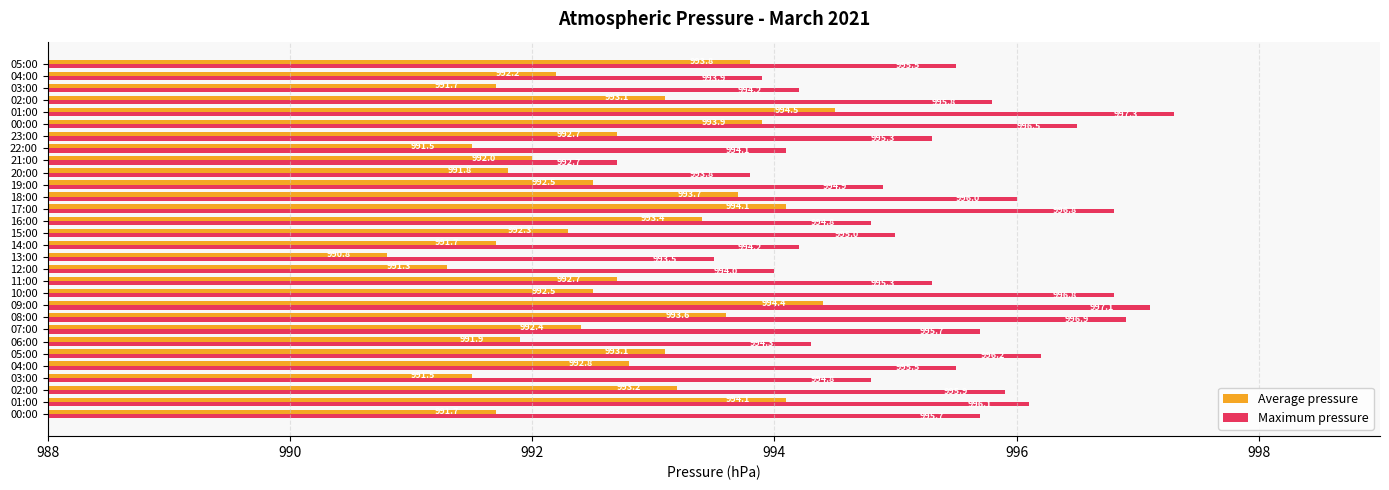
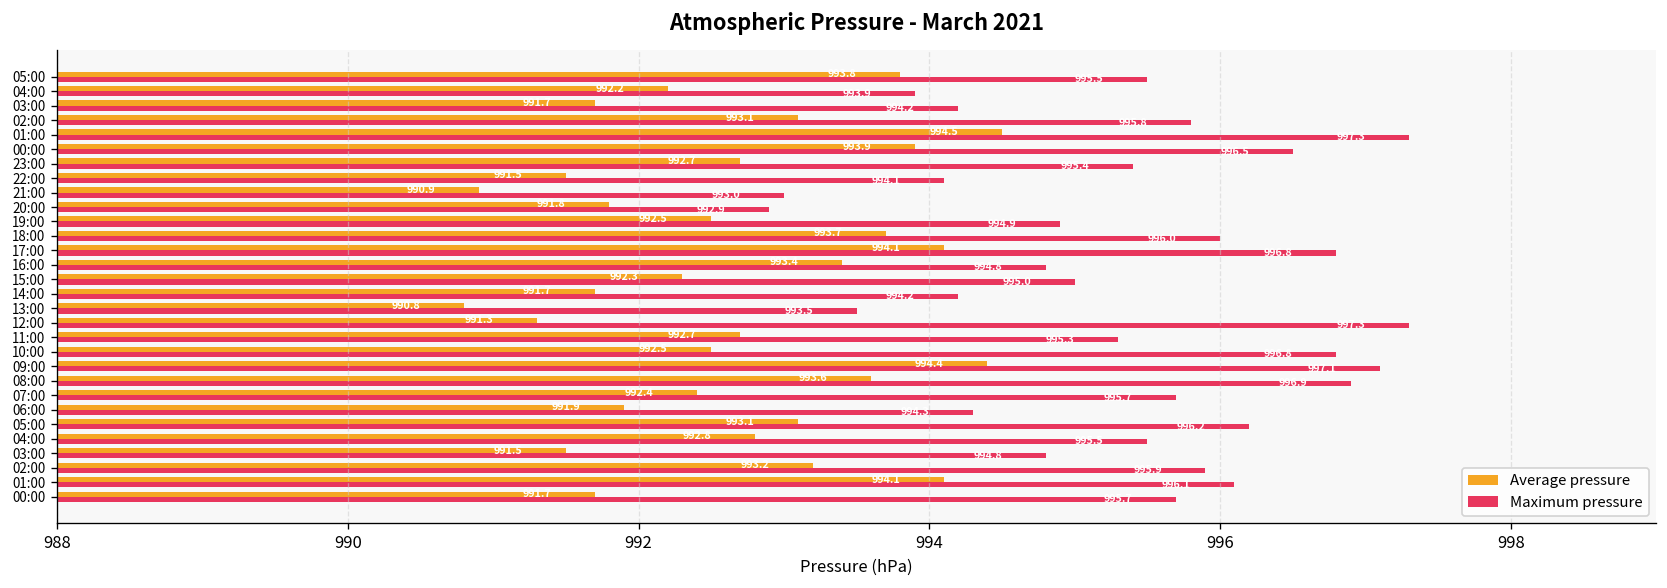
  {
    "Average pressure": {
      "23:00": 992.7,
      "22:00": 991.5,
-     "21:00": 992.0,
+     "21:00": 990.9,
      "20:00": 991.8,
      "19:00": 992.5,
      "18:00": 993.7,
      "17:00": 994.1,
      "16:00": 993.4,
      "15:00": 992.3,
      "14:00": 991.7,
      "13:00": 990.8,
      "12:00": 991.3,
      "11:00": 992.7,
      "10:00": 992.5,
      "09:00": 994.4,
      "08:00": 993.6,
      "07:00": 992.4,
      "06:00": 991.9
    },
    "Maximum pressure": {
-     "23:00": 995.3,
+     "23:00": 995.4,
      "22:00": 994.1,
-     "21:00": 992.7,
-     "20:00": 993.8,
+     "21:00": 993.0,
+     "20:00": 992.9,
      "19:00": 994.9,
      "18:00": 996.0,
      "17:00": 996.8,
      "16:00": 994.8,
      "15:00": 995.0,
      "14:00": 994.2,
      "13:00": 993.5,
-     "12:00": 994.0,
+     "12:00": 997.3,
      "11:00": 995.3,
      "10:00": 996.8,
      "09:00": 997.1,
      "08:00": 996.9,
      "07:00": 995.7,
      "06:00": 994.3
    }
  }
